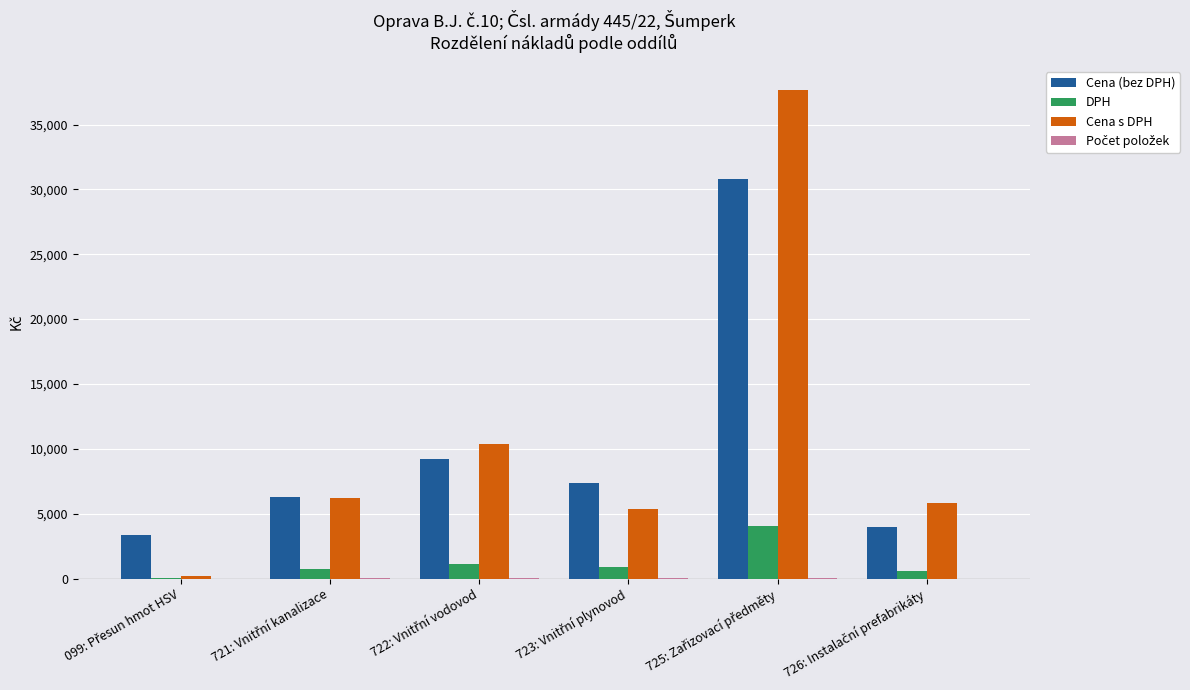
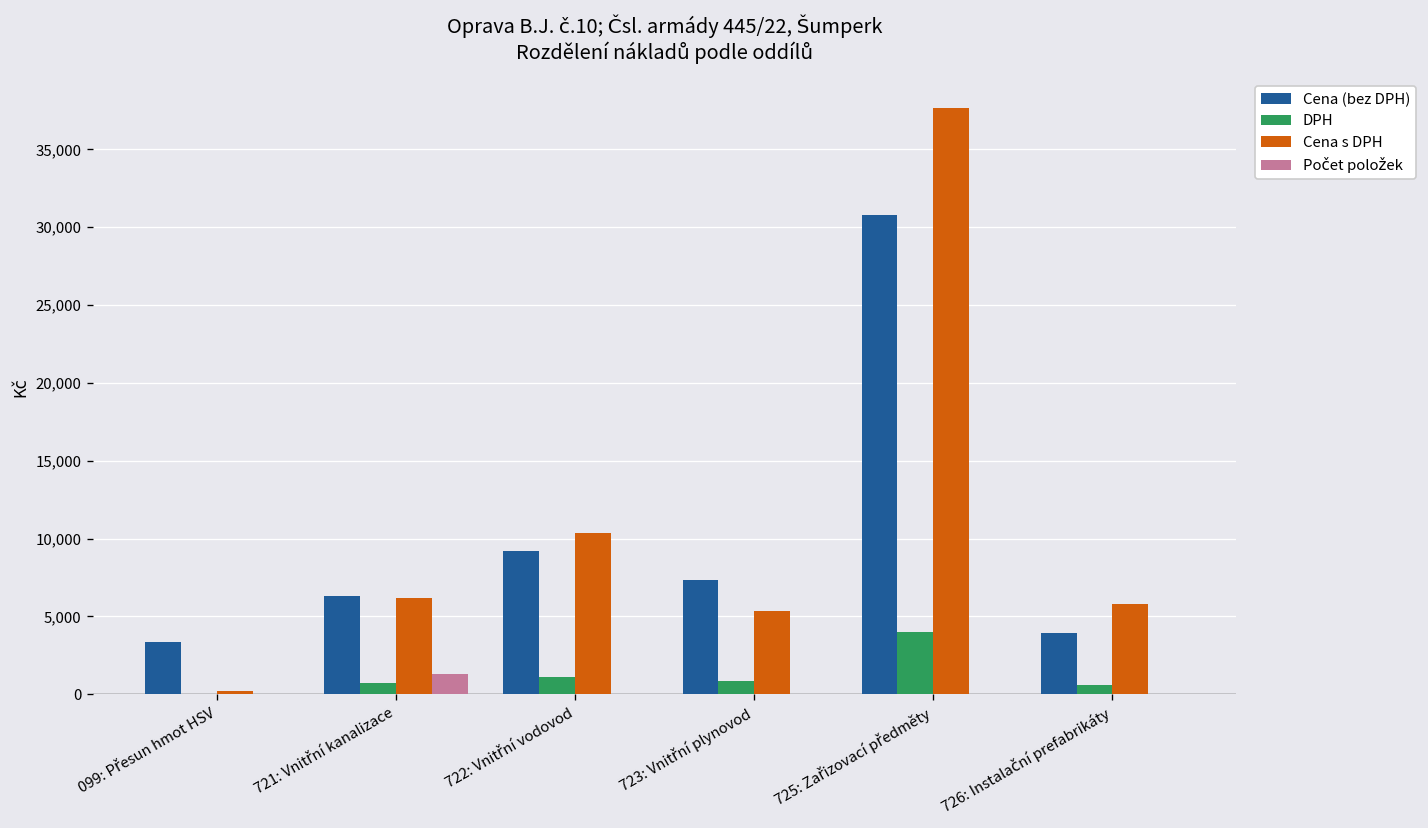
  {
    "Cena (bez DPH)": {
      "099: Přesun hmot HSV": "3,300",
      "721: Vnitřní kanalizace": "6,300",
      "722: Vnitřní vodovod": "9,200",
      "723: Vnitřní plynovod": "7,400",
      "725: Zařizovací předměty": "30,800",
      "726: Instalační prefabrikáty": "4,000"
    },
    "DPH": {
      "721: Vnitřní kanalizace": "800",
      "722: Vnitřní vodovod": "1,100",
      "723: Vnitřní plynovod": "900",
      "725: Zařizovací předměty": "4,000",
      "726: Instalační prefabrikáty": "600"
    },
    "Cena s DPH": {
      "721: Vnitřní kanalizace": "6,200",
      "722: Vnitřní vodovod": "10,300",
      "723: Vnitřní plynovod": "5,300",
      "725: Zařizovací předměty": "37,600",
      "726: Instalační prefabrikáty": "5,800"
    },
    "Počet položek": {
-     "721: Vnitřní kanalizace": "0"
+     "721: Vnitřní kanalizace": "1,300"
    }
  }
